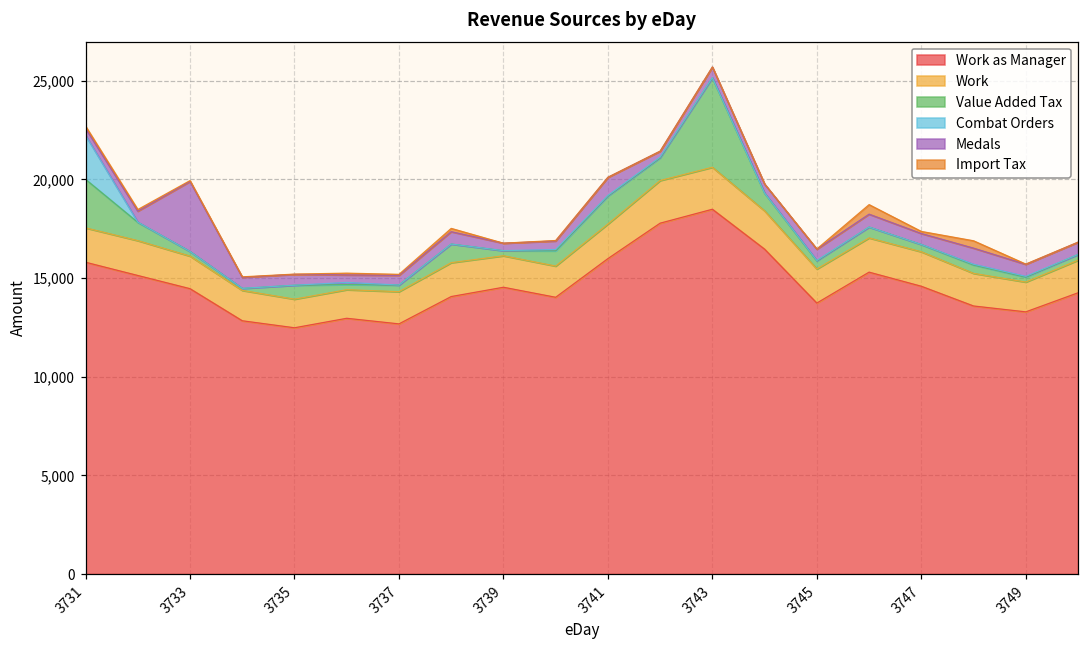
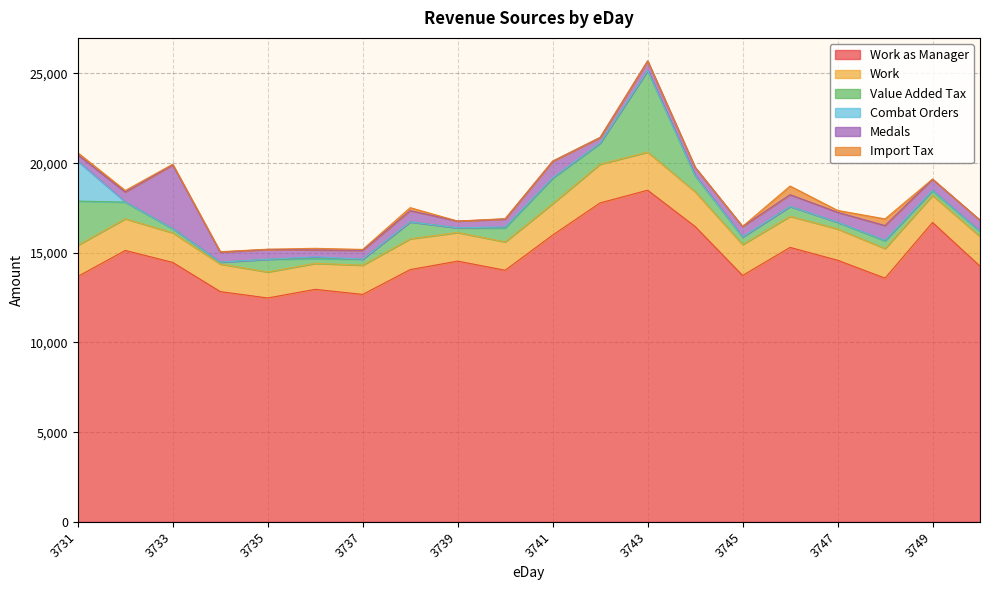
  {
    "Work as Manager": {
-     "3731": "15,800",
+     "3731": "13,700",
      "3733": "14,500",
      "3735": "12,500",
      "3737": "12,700",
      "3739": "14,500",
      "3741": "16,000",
      "3743": "18,500",
      "3745": "13,700",
      "3747": "14,600",
-     "3749": "13,300"
+     "3749": "16,700"
    },
    "Value Added Tax": {
      "3731": "2,500"
    },
    "Combat Orders": {
      "3731": "2,200"
    }
  }
